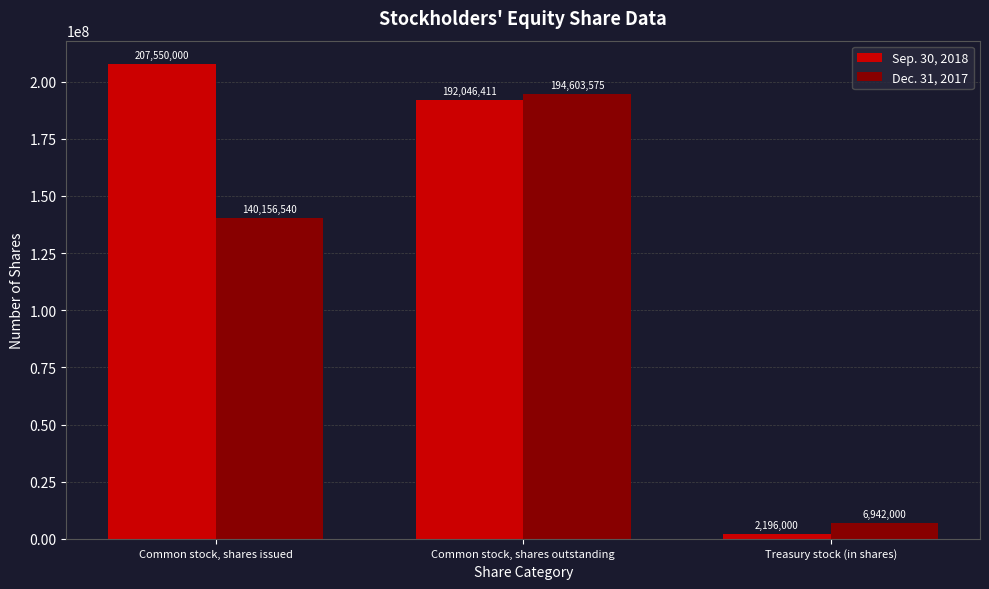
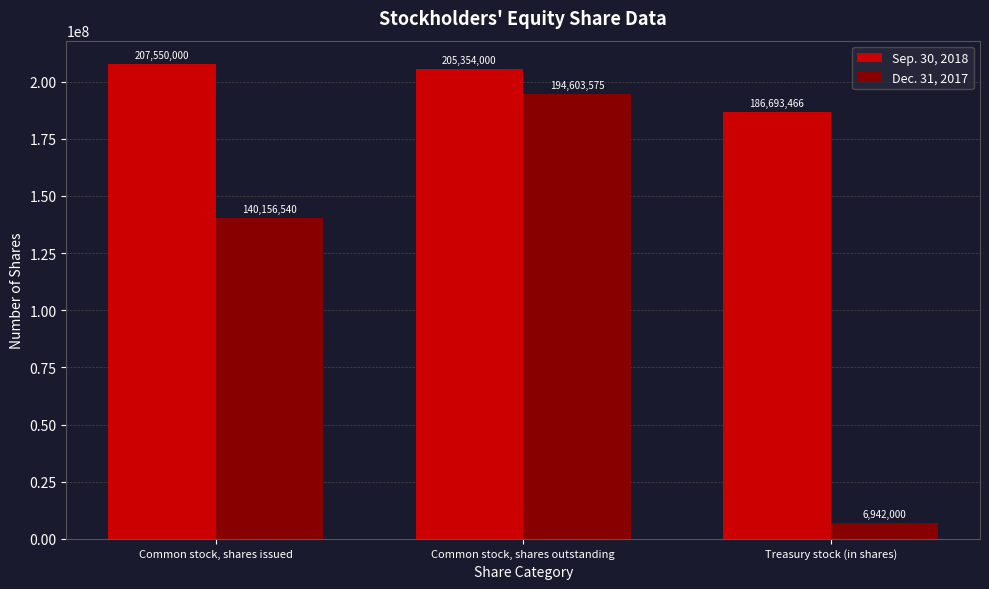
  {
    "Sep. 30, 2018": {
      "Common stock, shares issued": "207,550,000",
-     "Common stock, shares outstanding": "192,046,411",
-     "Treasury stock (in shares)": "2,196,000"
+     "Common stock, shares outstanding": "205,354,000",
+     "Treasury stock (in shares)": "186,693,466"
    },
    "Dec. 31, 2017": {
      "Common stock, shares issued": "140,156,540",
      "Common stock, shares outstanding": "194,603,575",
      "Treasury stock (in shares)": "6,942,000"
    }
  }
